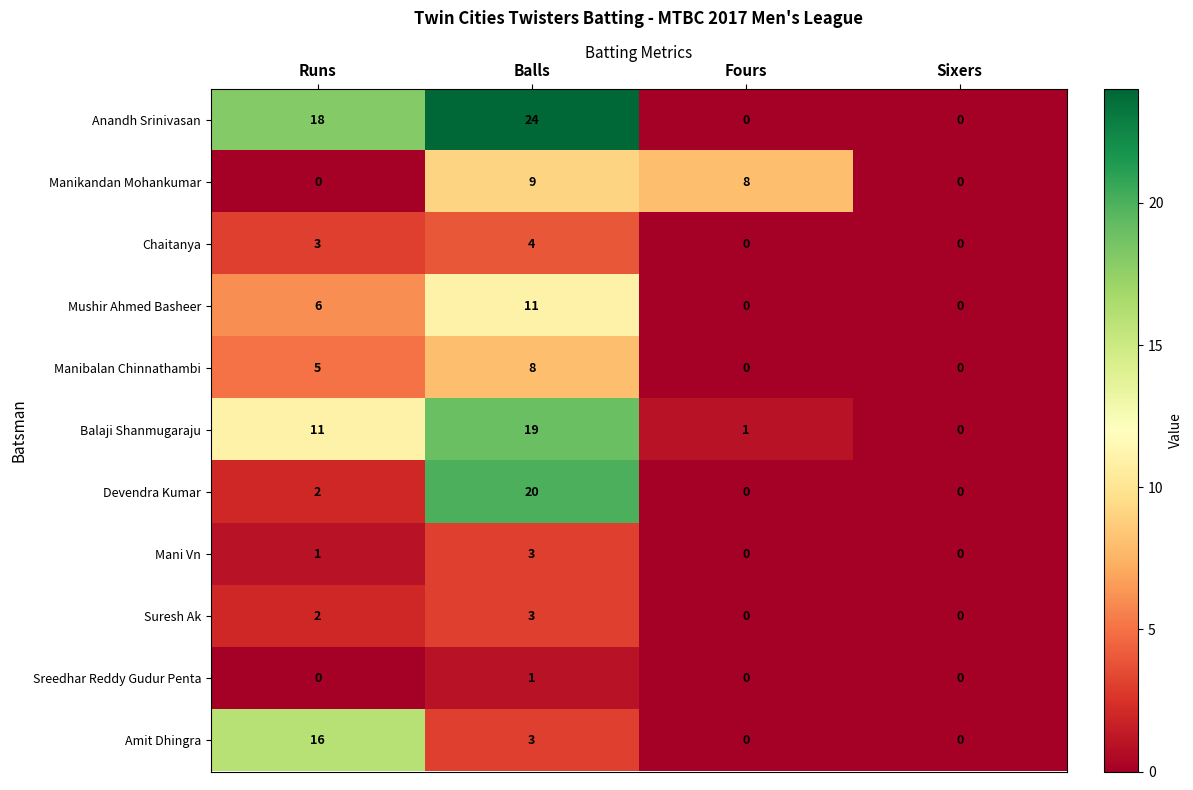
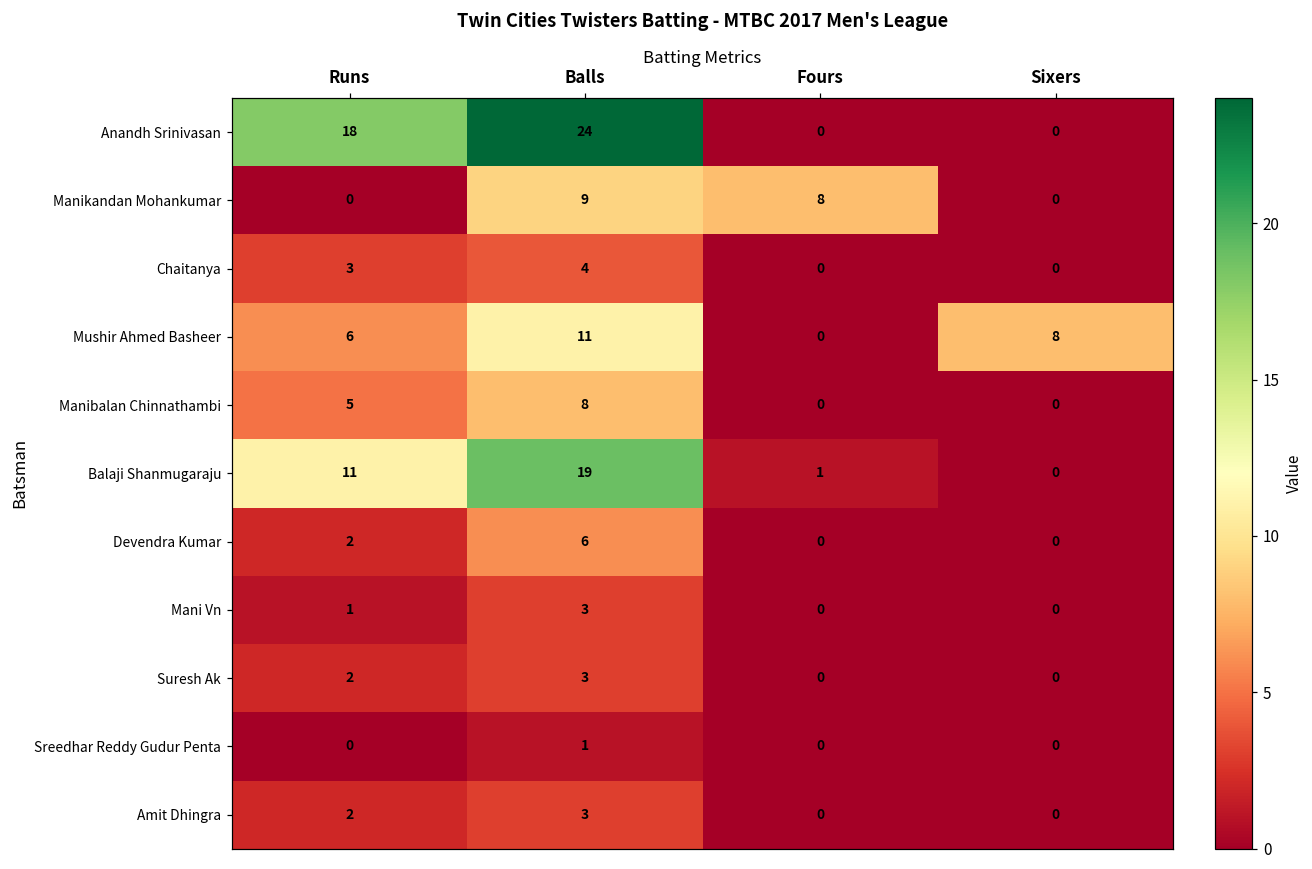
  {
    "Anandh Srinivasan": {
      "Runs": 18,
      "Balls": 24,
      "Fours": 0,
      "Sixers": 0
    },
    "Manikandan Mohankumar": {
      "Runs": 0,
      "Balls": 9,
      "Fours": 8,
      "Sixers": 0
    },
    "Chaitanya": {
      "Runs": 3,
      "Balls": 4,
      "Fours": 0,
      "Sixers": 0
    },
    "Mushir Ahmed Basheer": {
      "Runs": 6,
      "Balls": 11,
      "Fours": 0,
-     "Sixers": 0
+     "Sixers": 8
    },
    "Manibalan Chinnathambi": {
      "Runs": 5,
      "Balls": 8,
      "Fours": 0,
      "Sixers": 0
    },
    "Balaji Shanmugaraju": {
      "Runs": 11,
      "Balls": 19,
      "Fours": 1,
      "Sixers": 0
    },
    "Devendra Kumar": {
      "Runs": 2,
-     "Balls": 20,
+     "Balls": 6,
      "Fours": 0,
      "Sixers": 0
    },
    "Mani Vn": {
      "Runs": 1,
      "Balls": 3,
      "Fours": 0,
      "Sixers": 0
    },
    "Suresh Ak": {
      "Runs": 2,
      "Balls": 3,
      "Fours": 0,
      "Sixers": 0
    },
    "Sreedhar Reddy Gudur Penta": {
      "Runs": 0,
      "Balls": 1,
      "Fours": 0,
      "Sixers": 0
    },
    "Amit Dhingra": {
-     "Runs": 16,
+     "Runs": 2,
      "Balls": 3,
      "Fours": 0,
      "Sixers": 0
    }
  }
